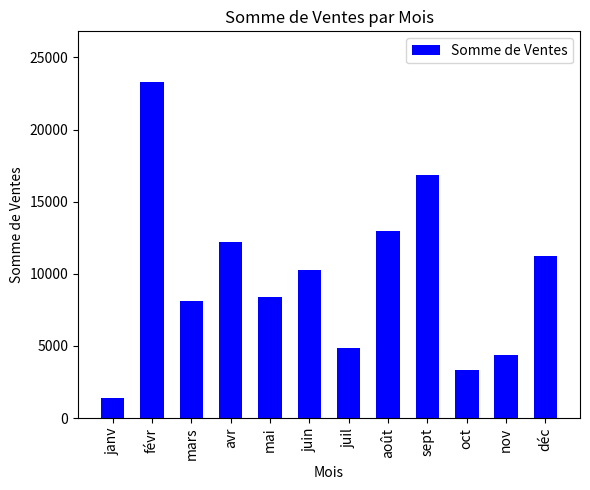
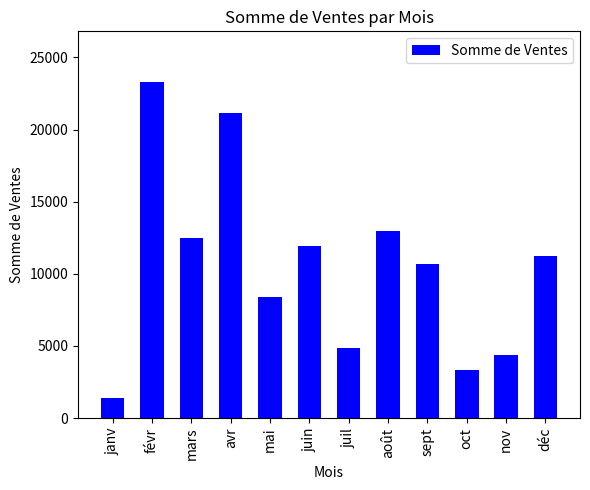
  {
    "janv": 1400,
    "févr": 23300,
-   "mars": 8100,
-   "avr": 12200,
+   "mars": 12500,
+   "avr": 21200,
    "mai": 8400,
-   "juin": 10300,
+   "juin": 11900,
    "juil": 4900,
    "août": 13000,
-   "sept": 16900,
+   "sept": 10700,
    "oct": 3300,
    "nov": 4400,
    "déc": 11300
  }
